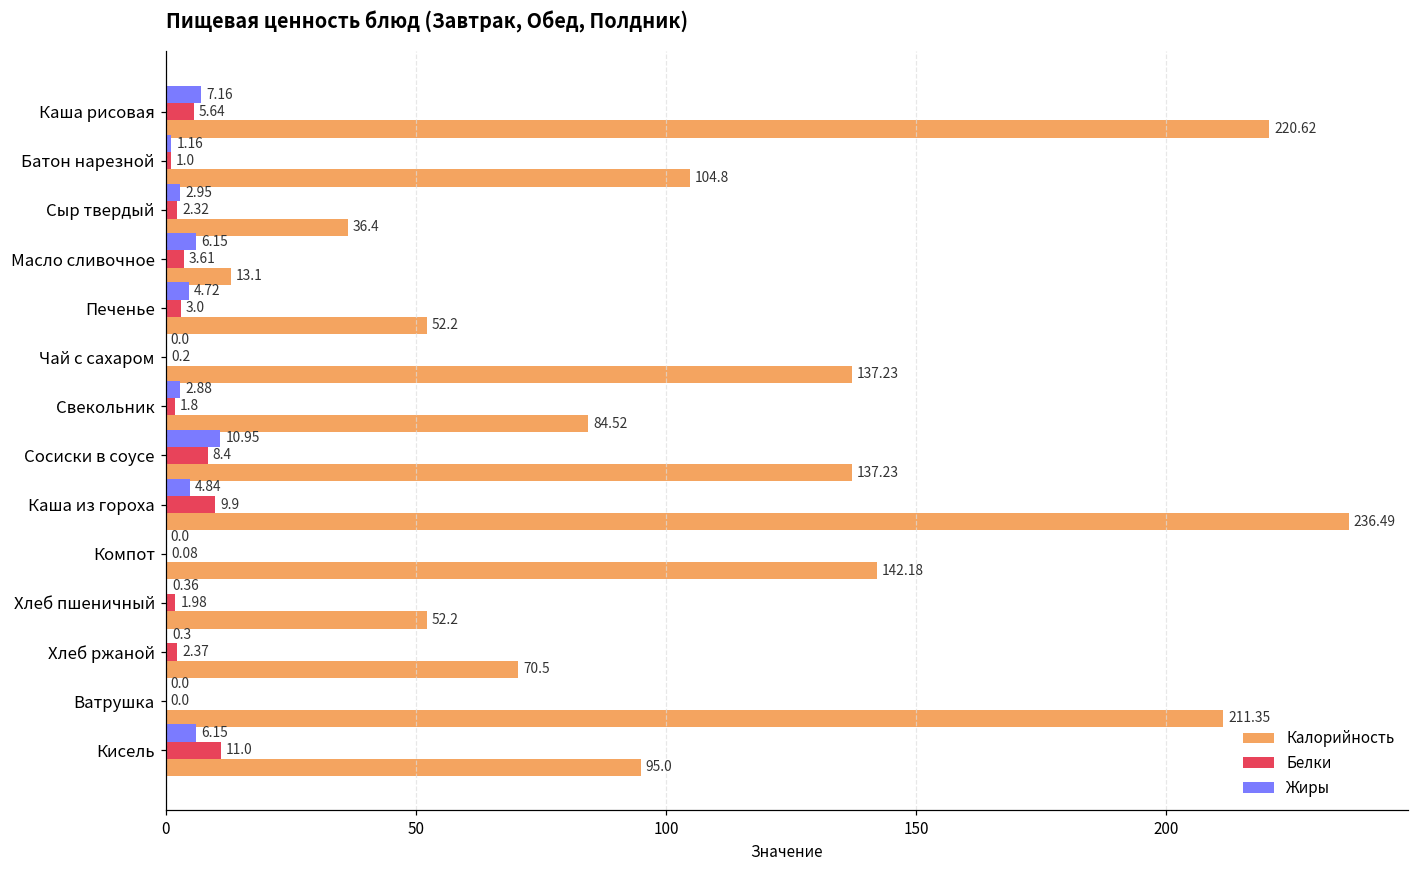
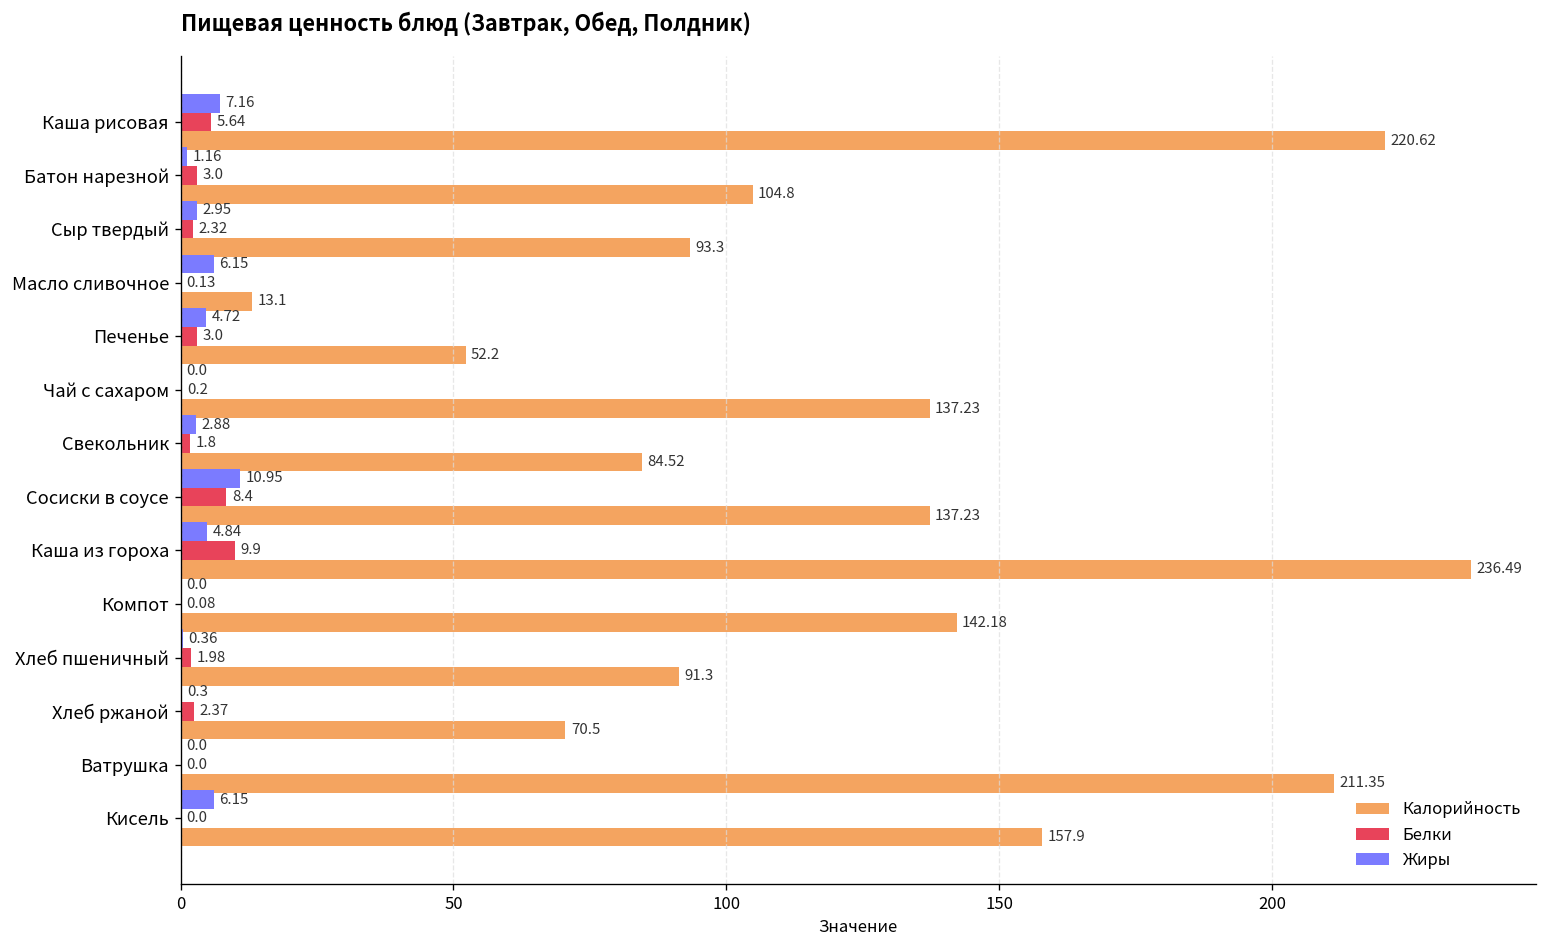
  {
    "Калорийность": {
      "Каша рисовая": 220.62,
      "Батон нарезной": 104.8,
-     "Сыр твердый": 36.4,
+     "Сыр твердый": 93.3,
      "Масло сливочное": 13.1,
      "Печенье": 52.2,
      "Чай с сахаром": 137.23,
      "Свекольник": 84.52,
      "Сосиски в соусе": 137.23,
      "Каша из гороха": 236.49,
      "Компот": 142.18,
-     "Хлеб пшеничный": 52.2,
+     "Хлеб пшеничный": 91.3,
      "Хлеб ржаной": 70.5,
      "Ватрушка": 211.35,
-     "Кисель": 95.0
+     "Кисель": 157.9
    },
    "Белки": {
      "Каша рисовая": 5.64,
-     "Батон нарезной": 1.0,
+     "Батон нарезной": 3.0,
      "Сыр твердый": 2.32,
-     "Масло сливочное": 3.61,
+     "Масло сливочное": 0.13,
      "Печенье": 3.0,
      "Чай с сахаром": 0.2,
      "Свекольник": 1.8,
      "Сосиски в соусе": 8.4,
      "Каша из гороха": 9.9,
      "Компот": 0.08,
      "Хлеб пшеничный": 1.98,
      "Хлеб ржаной": 2.37,
      "Ватрушка": 0.0,
-     "Кисель": 11.0
+     "Кисель": 0.0
    },
    "Жиры": {
      "Каша рисовая": 7.16,
      "Батон нарезной": 1.16,
      "Сыр твердый": 2.95,
      "Масло сливочное": 6.15,
      "Печенье": 4.72,
      "Чай с сахаром": 0.0,
      "Свекольник": 2.88,
      "Сосиски в соусе": 10.95,
      "Каша из гороха": 4.84,
      "Компот": 0.0,
      "Хлеб пшеничный": 0.36,
      "Хлеб ржаной": 0.3,
      "Ватрушка": 0.0,
      "Кисель": 6.15
    }
  }
